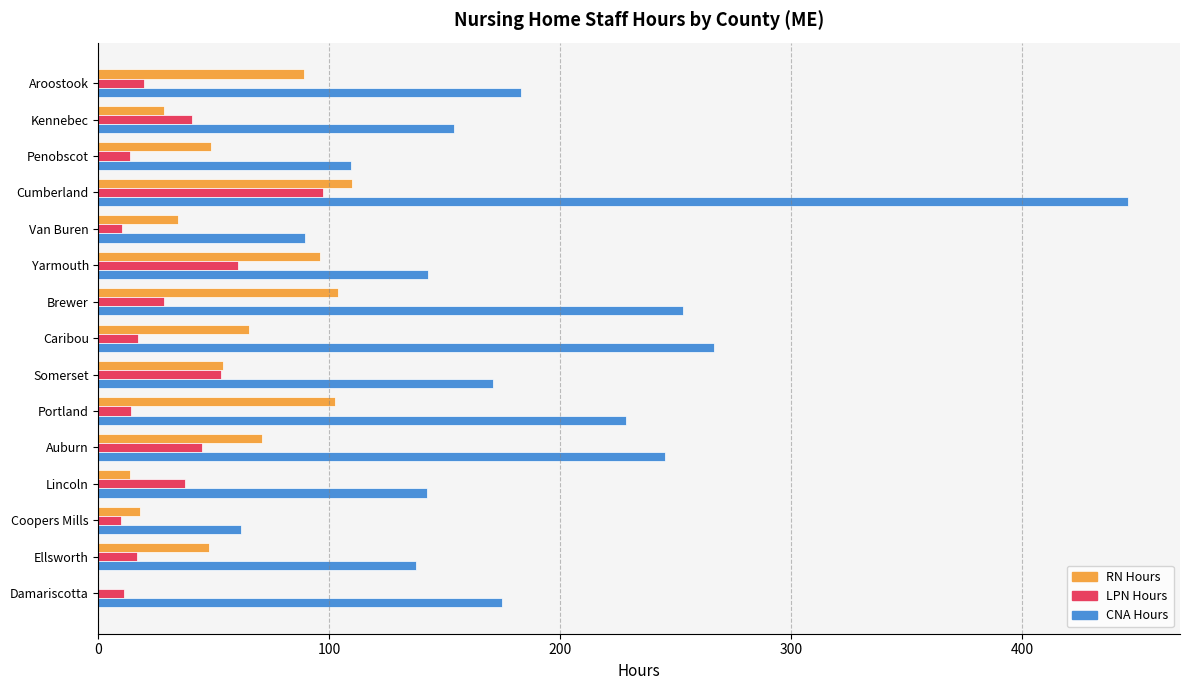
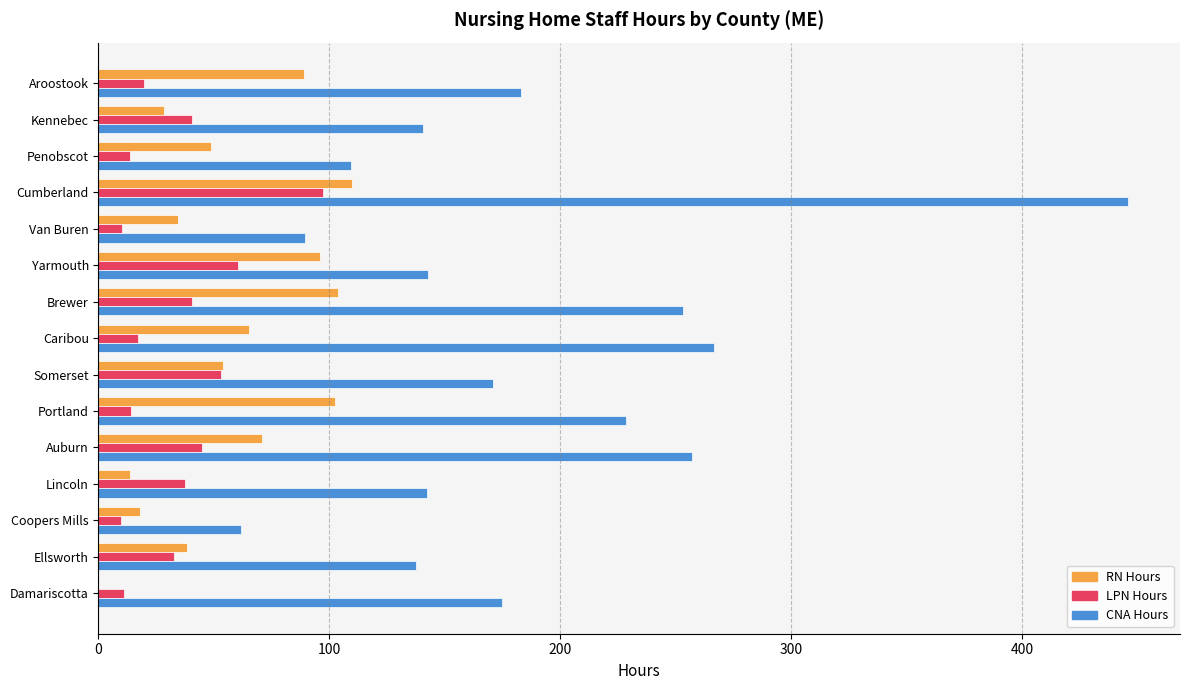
  {
    "RN Hours": {
      "Aroostook": 89,
      "Kennebec": 28,
      "Penobscot": 49,
      "Cumberland": 110,
      "Van Buren": 34,
      "Yarmouth": 96,
      "Brewer": 104,
      "Caribou": 65,
      "Somerset": 54,
      "Portland": 102,
      "Auburn": 71,
      "Lincoln": 14,
      "Coopers Mills": 18,
-     "Ellsworth": 48,
+     "Ellsworth": 38,
      "Damariscotta": 0
    },
    "LPN Hours": {
      "Aroostook": 20,
      "Kennebec": 40,
      "Penobscot": 14,
      "Cumberland": 97,
      "Van Buren": 10,
      "Yarmouth": 61,
-     "Brewer": 28,
+     "Brewer": 41,
      "Caribou": 17,
      "Somerset": 53,
      "Portland": 14,
      "Auburn": 45,
      "Lincoln": 37,
      "Coopers Mills": 10,
-     "Ellsworth": 17,
+     "Ellsworth": 33,
      "Damariscotta": 11
    },
    "CNA Hours": {
      "Aroostook": 183,
-     "Kennebec": 154,
+     "Kennebec": 141,
      "Penobscot": 109,
      "Cumberland": 446,
      "Van Buren": 89,
      "Yarmouth": 143,
      "Brewer": 253,
      "Caribou": 266,
      "Somerset": 171,
      "Portland": 228,
-     "Auburn": 245,
+     "Auburn": 257,
      "Lincoln": 142,
      "Coopers Mills": 62,
      "Ellsworth": 138,
      "Damariscotta": 175
    }
  }
